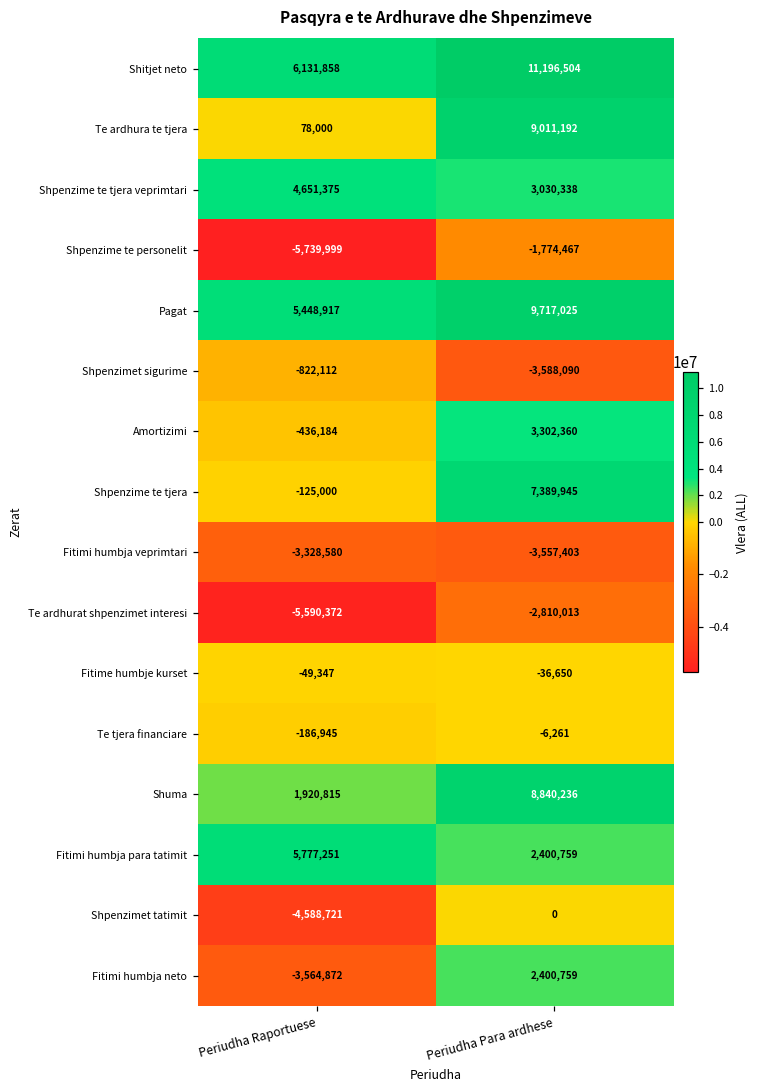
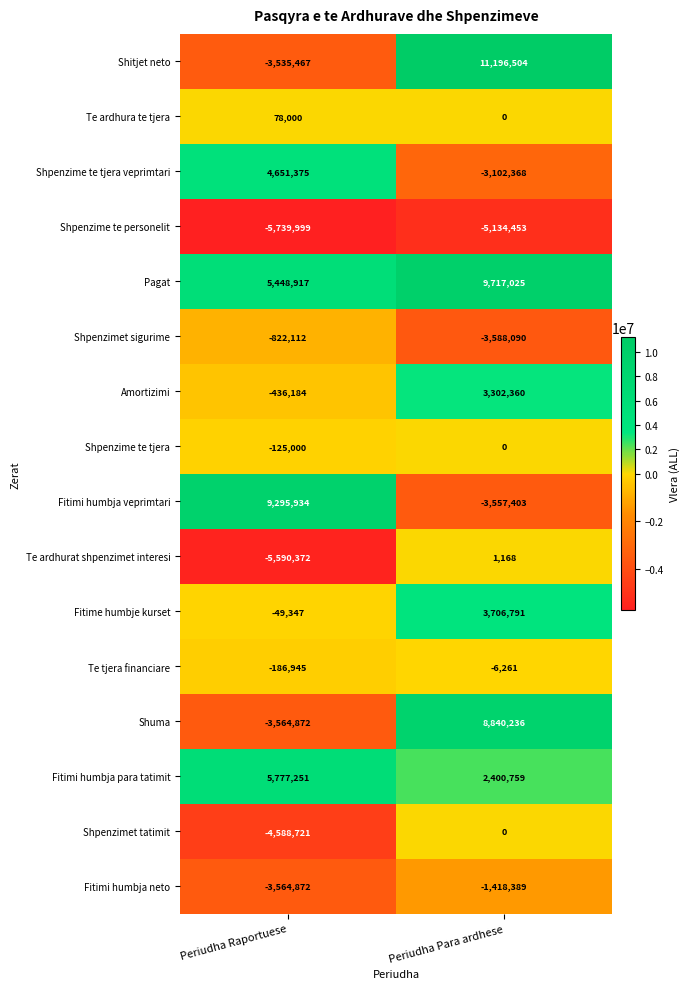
  {
    "Shitjet neto": {
-     "Periudha Raportuese": "6,131,858",
+     "Periudha Raportuese": "-3,535,467",
      "Periudha Para ardhese": "11,196,504"
    },
    "Te ardhura te tjera": {
      "Periudha Raportuese": "78,000",
-     "Periudha Para ardhese": "9,011,192"
+     "Periudha Para ardhese": "0"
    },
    "Shpenzime te tjera veprimtari": {
      "Periudha Raportuese": "4,651,375",
-     "Periudha Para ardhese": "3,030,338"
+     "Periudha Para ardhese": "-3,102,368"
    },
    "Shpenzime te personelit": {
      "Periudha Raportuese": "-5,739,999",
-     "Periudha Para ardhese": "-1,774,467"
+     "Periudha Para ardhese": "-5,134,453"
    },
    "Pagat": {
      "Periudha Raportuese": "5,448,917",
      "Periudha Para ardhese": "9,717,025"
    },
    "Shpenzimet sigurime": {
      "Periudha Raportuese": "-822,112",
      "Periudha Para ardhese": "-3,588,090"
    },
    "Amortizimi": {
      "Periudha Raportuese": "-436,184",
      "Periudha Para ardhese": "3,302,360"
    },
    "Shpenzime te tjera": {
      "Periudha Raportuese": "-125,000",
-     "Periudha Para ardhese": "7,389,945"
+     "Periudha Para ardhese": "0"
    },
    "Fitimi humbja veprimtari": {
-     "Periudha Raportuese": "-3,328,580",
+     "Periudha Raportuese": "9,295,934",
      "Periudha Para ardhese": "-3,557,403"
    },
    "Te ardhurat shpenzimet interesi": {
      "Periudha Raportuese": "-5,590,372",
-     "Periudha Para ardhese": "-2,810,013"
+     "Periudha Para ardhese": "1,168"
    },
    "Fitime humbje kurset": {
      "Periudha Raportuese": "-49,347",
-     "Periudha Para ardhese": "-36,650"
+     "Periudha Para ardhese": "3,706,791"
    },
    "Te tjera financiare": {
      "Periudha Raportuese": "-186,945",
      "Periudha Para ardhese": "-6,261"
    },
    "Shuma": {
-     "Periudha Raportuese": "1,920,815",
+     "Periudha Raportuese": "-3,564,872",
      "Periudha Para ardhese": "8,840,236"
    },
    "Fitimi humbja para tatimit": {
      "Periudha Raportuese": "5,777,251",
      "Periudha Para ardhese": "2,400,759"
    },
    "Shpenzimet tatimit": {
      "Periudha Raportuese": "-4,588,721",
      "Periudha Para ardhese": "0"
    },
    "Fitimi humbja neto": {
      "Periudha Raportuese": "-3,564,872",
-     "Periudha Para ardhese": "2,400,759"
+     "Periudha Para ardhese": "-1,418,389"
    }
  }
